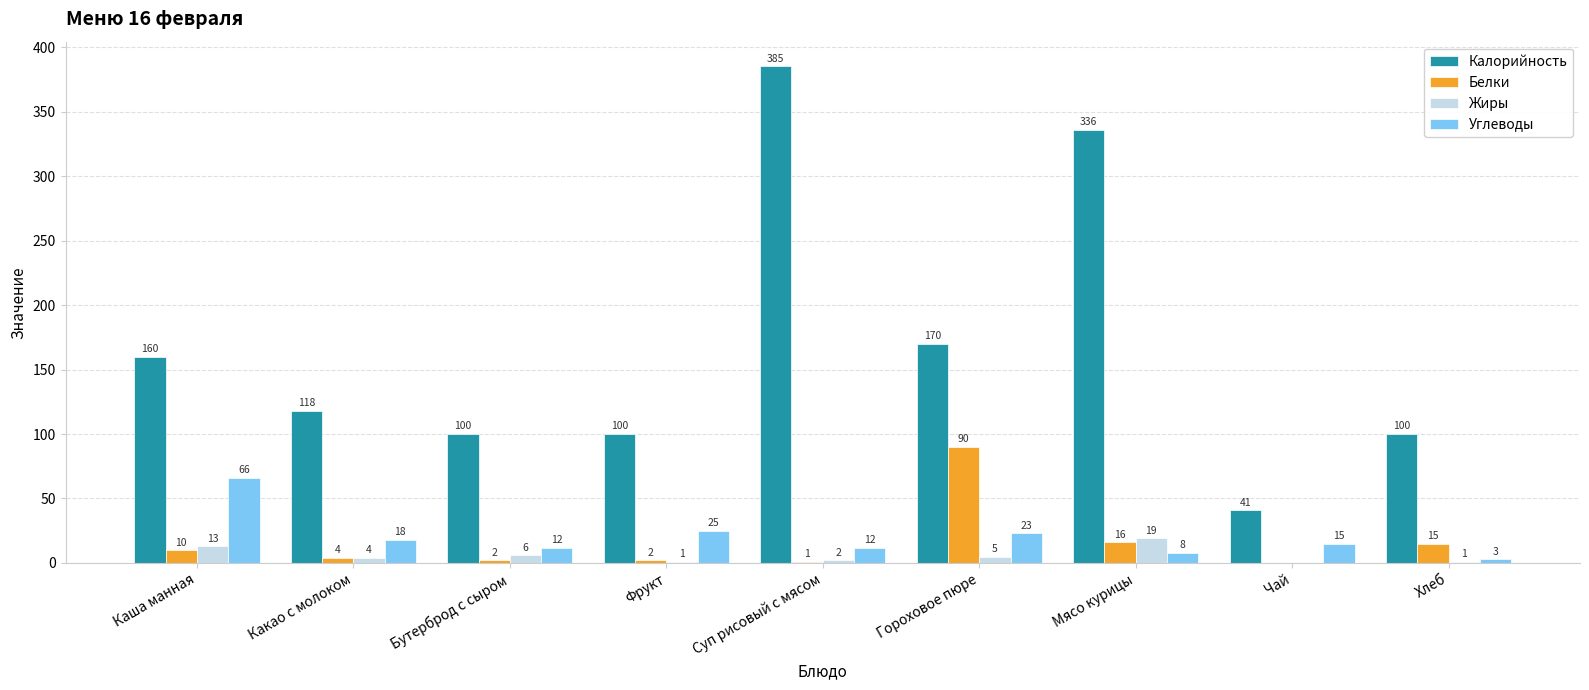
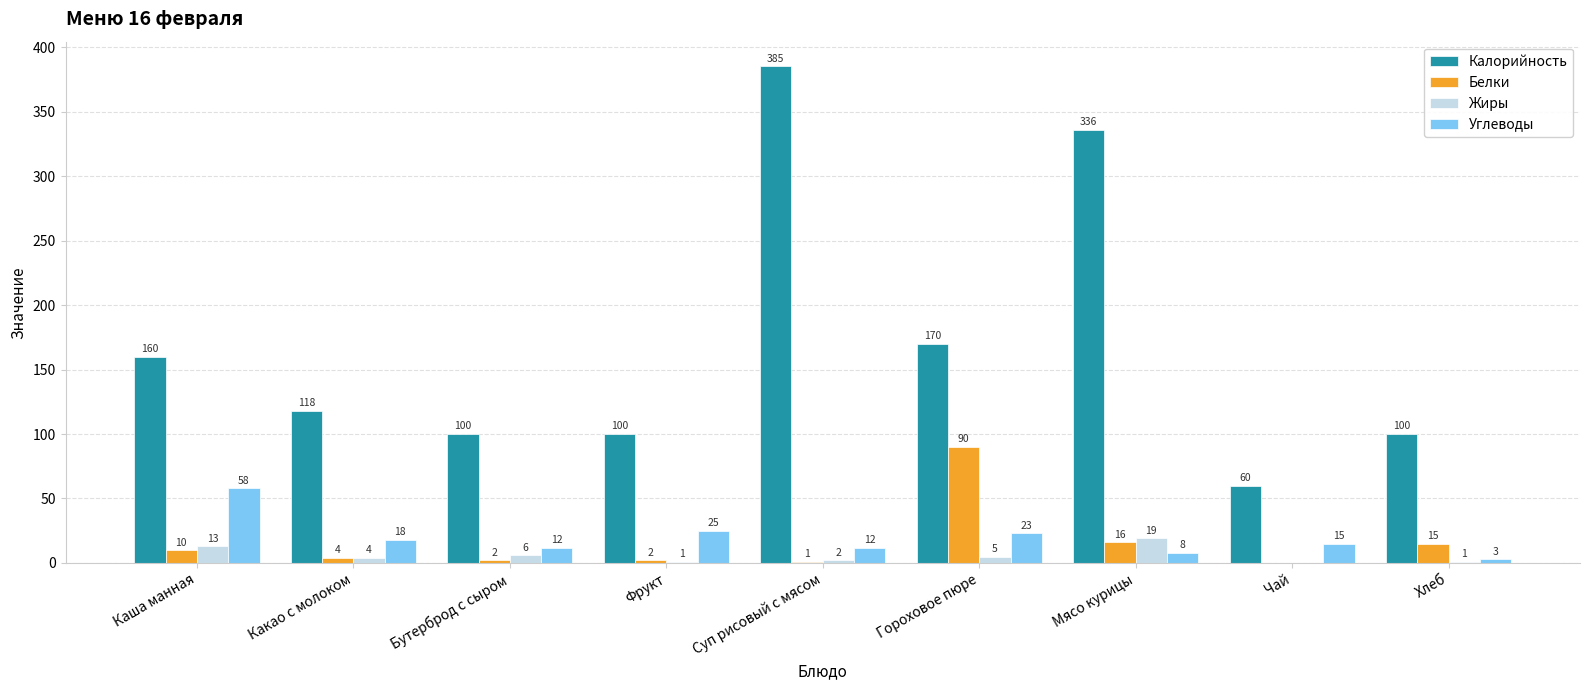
  {
    "Калорийность": {
      "Каша манная": 160,
      "Какао с молоком": 118,
      "Бутерброд с сыром": 100,
      "Фрукт": 100,
      "Суп рисовый с мясом": 385,
      "Гороховое пюре": 170,
      "Мясо курицы": 336,
-     "Чай": 41,
+     "Чай": 60,
      "Хлеб": 100
    },
    "Белки": {
      "Каша манная": 10,
      "Какао с молоком": 4,
      "Бутерброд с сыром": 2,
      "Фрукт": 2,
      "Суп рисовый с мясом": 1,
      "Гороховое пюре": 90,
      "Мясо курицы": 16,
      "Хлеб": 15
    },
    "Жиры": {
      "Каша манная": 13,
      "Какао с молоком": 4,
      "Бутерброд с сыром": 6,
      "Фрукт": 1,
      "Суп рисовый с мясом": 2,
      "Гороховое пюре": 5,
      "Мясо курицы": 19,
      "Хлеб": 1
    },
    "Углеводы": {
-     "Каша манная": 66,
+     "Каша манная": 58,
      "Какао с молоком": 18,
      "Бутерброд с сыром": 12,
      "Фрукт": 25,
      "Суп рисовый с мясом": 12,
      "Гороховое пюре": 23,
      "Мясо курицы": 8,
      "Чай": 15,
      "Хлеб": 3
    }
  }
